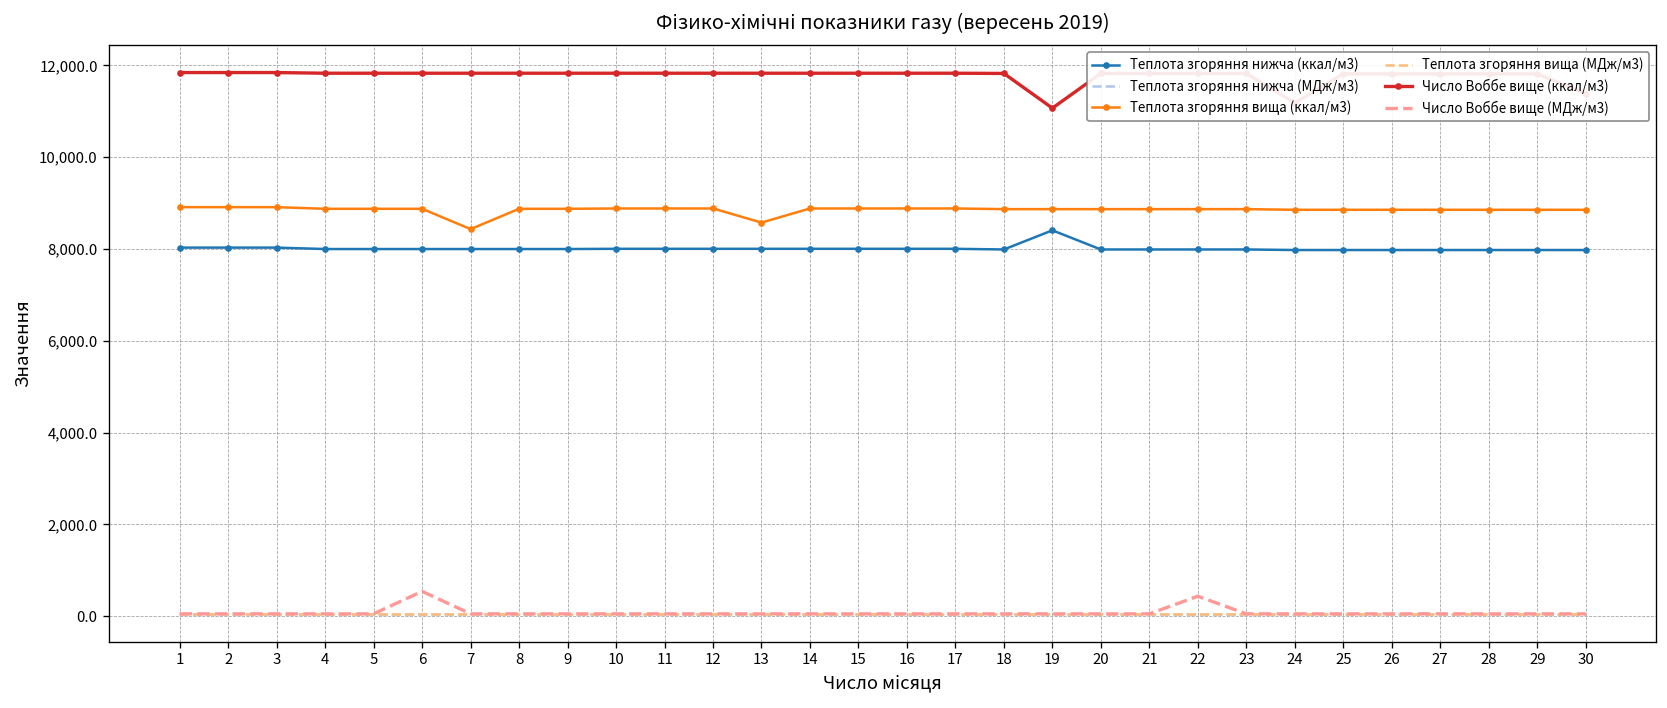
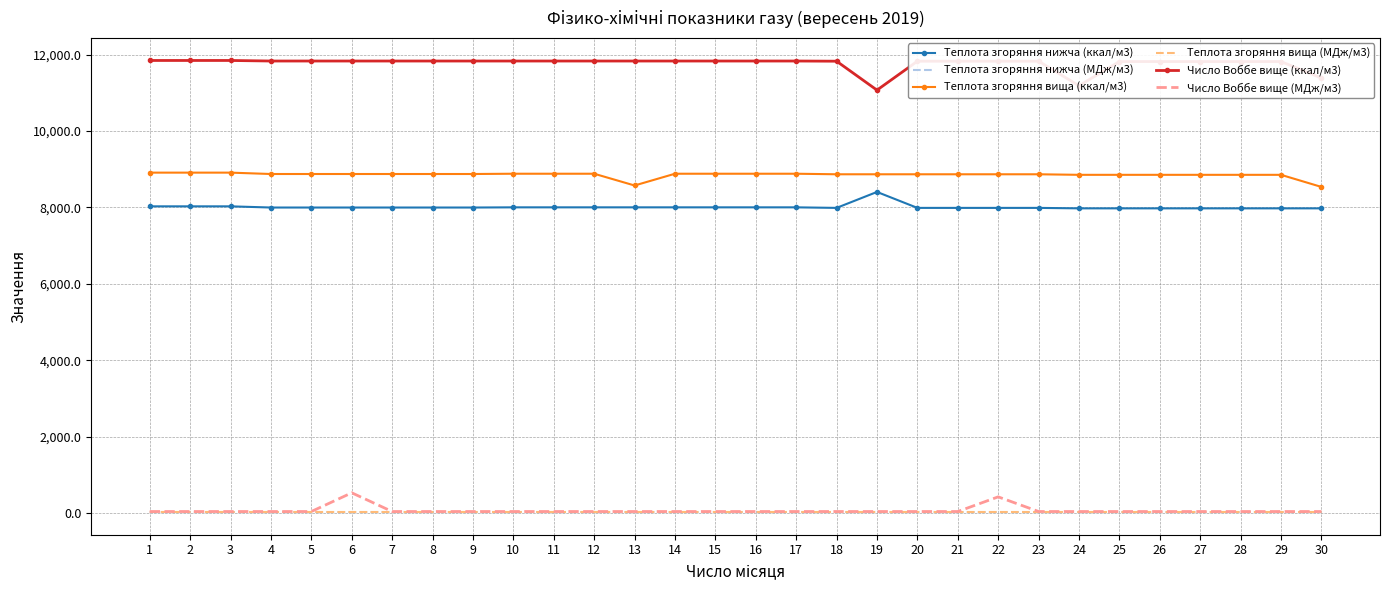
  {
    "Теплота згоряння нижча (ккал/м3)": {
      "1": "8,000",
      "2": "8,000",
      "3": "8,000",
      "4": "8,000",
      "5": "8,000",
      "6": "8,000",
      "7": "8,000",
      "8": "8,000",
      "9": "8,000",
      "10": "8,000",
      "11": "8,000",
      "12": "8,000",
      "13": "8,000",
      "14": "8,000",
      "15": "8,000",
      "16": "8,000",
      "17": "8,000",
      "18": "8,000",
      "19": "8,400",
      "20": "8,000",
      "21": "8,000",
      "22": "8,000",
      "23": "8,000",
      "24": "8,000",
      "25": "8,000",
      "26": "8,000",
      "27": "8,000",
      "28": "8,000",
      "29": "8,000",
      "30": "8,000"
    },
    "Теплота згоряння вища (ккал/м3)": {
      "1": "8,900",
      "2": "8,900",
      "3": "8,900",
      "4": "8,900",
      "5": "8,900",
      "6": "8,900",
-     "7": "8,400",
+     "7": "8,900",
      "8": "8,900",
      "9": "8,900",
      "10": "8,900",
      "11": "8,900",
      "12": "8,900",
      "13": "8,600",
      "14": "8,900",
      "15": "8,900",
      "16": "8,900",
      "17": "8,900",
      "18": "8,900",
      "19": "8,900",
      "20": "8,900",
      "21": "8,900",
      "22": "8,900",
      "23": "8,900",
      "24": "8,900",
      "25": "8,900",
      "26": "8,900",
      "27": "8,900",
      "28": "8,900",
      "29": "8,900",
-     "30": "8,900"
+     "30": "8,500"
    },
    "Число Воббе вище (ккал/м3)": {
      "1": "11,800",
      "2": "11,800",
      "3": "11,800",
      "4": "11,800",
      "5": "11,800",
      "6": "11,800",
      "7": "11,800",
      "8": "11,800",
      "9": "11,800",
      "10": "11,800",
      "11": "11,800",
      "12": "11,800",
      "13": "11,800",
      "14": "11,800",
      "15": "11,800",
      "16": "11,800",
      "17": "11,800",
      "18": "11,800",
      "19": "11,100"
    }
  }
